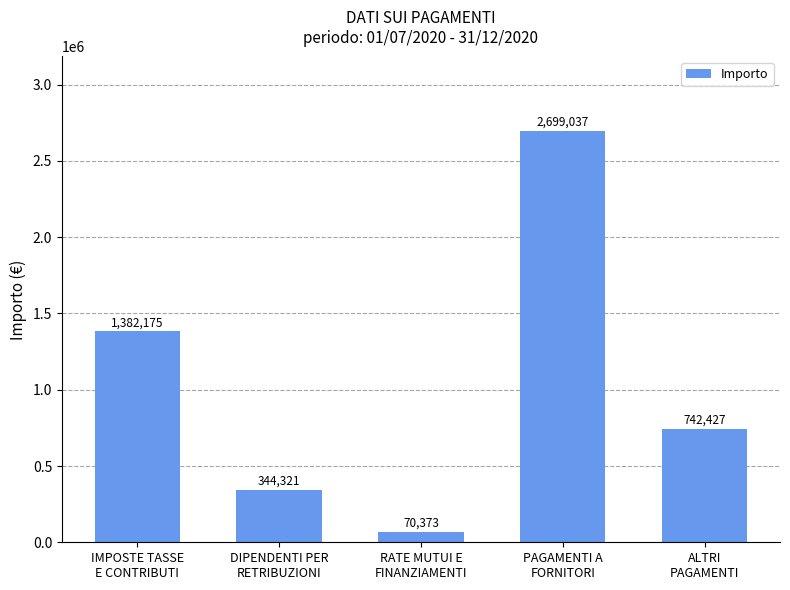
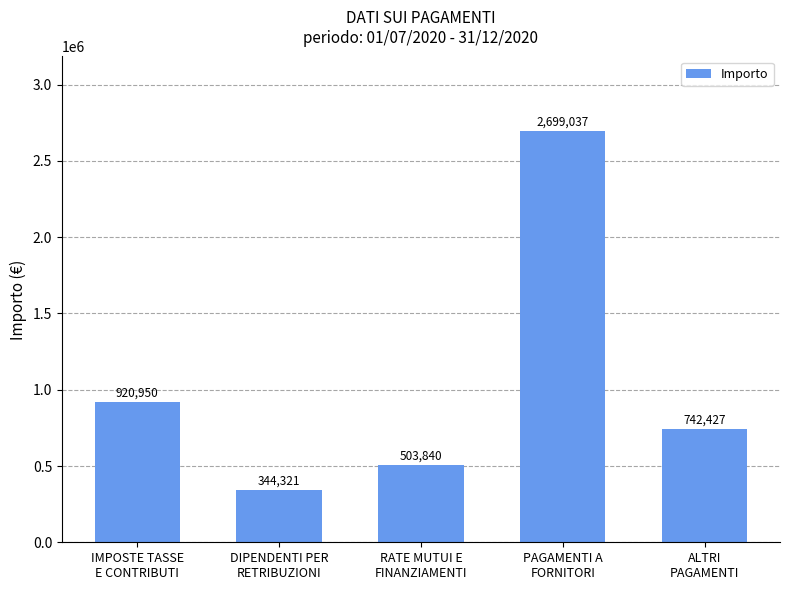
  {
-   "IMPOSTE TASSE E CONTRIBUTI": "1,382,175",
+   "IMPOSTE TASSE E CONTRIBUTI": "920,950",
    "DIPENDENTI PER RETRIBUZIONI": "344,321",
-   "RATE MUTUI E FINANZIAMENTI": "70,373",
+   "RATE MUTUI E FINANZIAMENTI": "503,840",
    "PAGAMENTI A FORNITORI": "2,699,037",
    "ALTRI PAGAMENTI": "742,427"
  }
